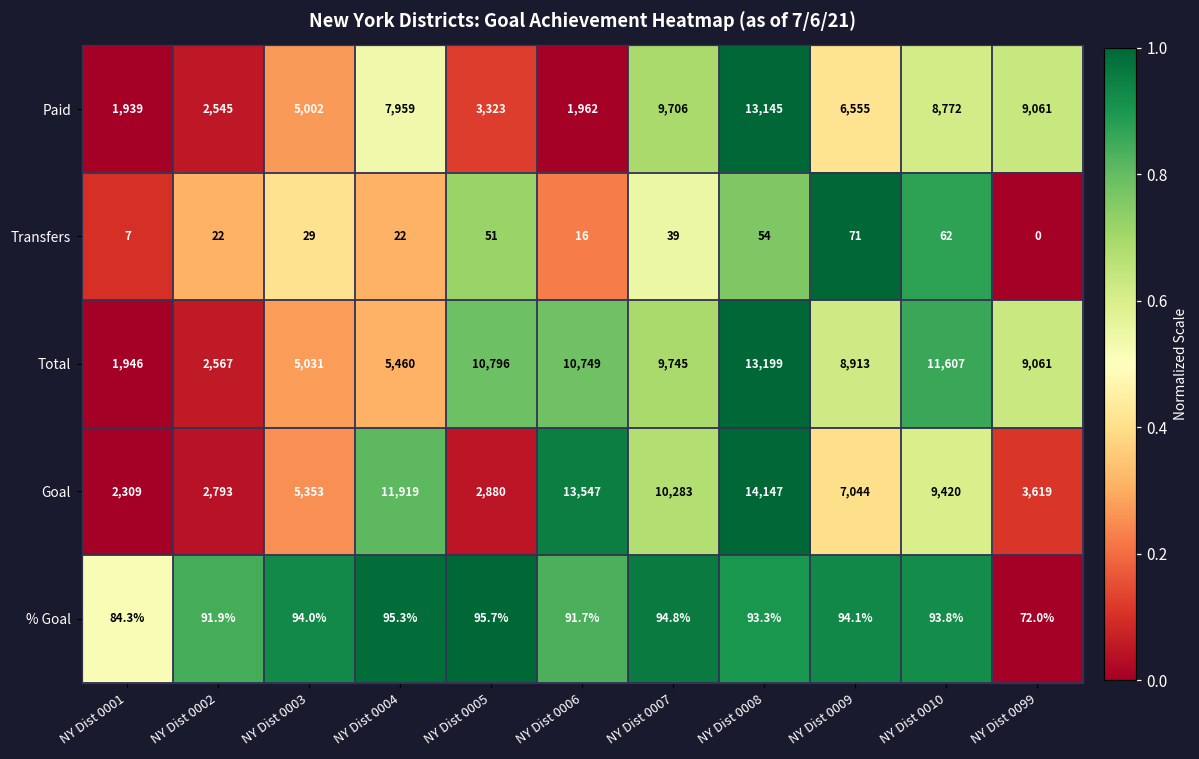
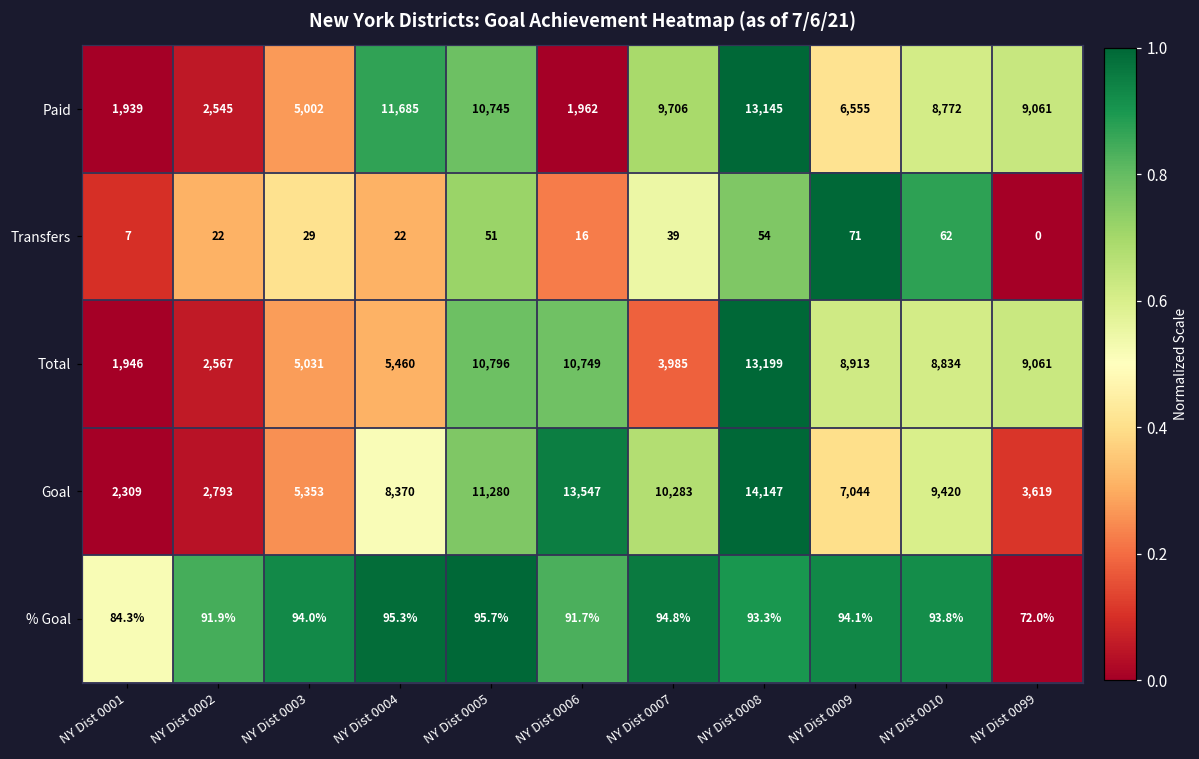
  {
    "Paid": {
      "NY Dist 0001": "1,939",
      "NY Dist 0002": "2,545",
      "NY Dist 0003": "5,002",
-     "NY Dist 0004": "7,959",
-     "NY Dist 0005": "3,323",
+     "NY Dist 0004": "11,685",
+     "NY Dist 0005": "10,745",
      "NY Dist 0006": "1,962",
      "NY Dist 0007": "9,706",
      "NY Dist 0008": "13,145",
      "NY Dist 0009": "6,555",
      "NY Dist 0010": "8,772",
      "NY Dist 0099": "9,061"
    },
    "Transfers": {
      "NY Dist 0001": "7",
      "NY Dist 0002": "22",
      "NY Dist 0003": "29",
      "NY Dist 0004": "22",
      "NY Dist 0005": "51",
      "NY Dist 0006": "16",
      "NY Dist 0007": "39",
      "NY Dist 0008": "54",
      "NY Dist 0009": "71",
      "NY Dist 0010": "62",
      "NY Dist 0099": "0"
    },
    "Total": {
      "NY Dist 0001": "1,946",
      "NY Dist 0002": "2,567",
      "NY Dist 0003": "5,031",
      "NY Dist 0004": "5,460",
      "NY Dist 0005": "10,796",
      "NY Dist 0006": "10,749",
-     "NY Dist 0007": "9,745",
+     "NY Dist 0007": "3,985",
      "NY Dist 0008": "13,199",
      "NY Dist 0009": "8,913",
-     "NY Dist 0010": "11,607",
+     "NY Dist 0010": "8,834",
      "NY Dist 0099": "9,061"
    },
    "Goal": {
      "NY Dist 0001": "2,309",
      "NY Dist 0002": "2,793",
      "NY Dist 0003": "5,353",
-     "NY Dist 0004": "11,919",
-     "NY Dist 0005": "2,880",
+     "NY Dist 0004": "8,370",
+     "NY Dist 0005": "11,280",
      "NY Dist 0006": "13,547",
      "NY Dist 0007": "10,283",
      "NY Dist 0008": "14,147",
      "NY Dist 0009": "7,044",
      "NY Dist 0010": "9,420",
      "NY Dist 0099": "3,619"
    },
    "% Goal": {
      "NY Dist 0001": "84.3%",
      "NY Dist 0002": "91.9%",
      "NY Dist 0003": "94.0%",
      "NY Dist 0004": "95.3%",
      "NY Dist 0005": "95.7%",
      "NY Dist 0006": "91.7%",
      "NY Dist 0007": "94.8%",
      "NY Dist 0008": "93.3%",
      "NY Dist 0009": "94.1%",
      "NY Dist 0010": "93.8%",
      "NY Dist 0099": "72.0%"
    }
  }
